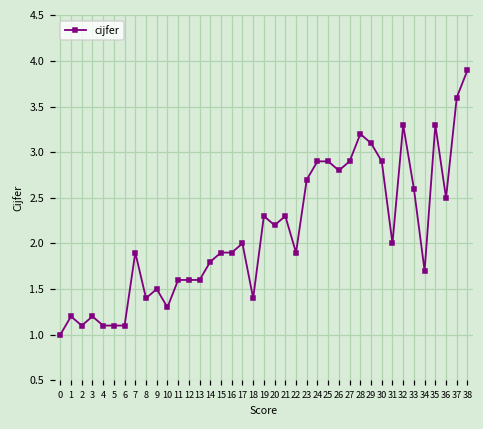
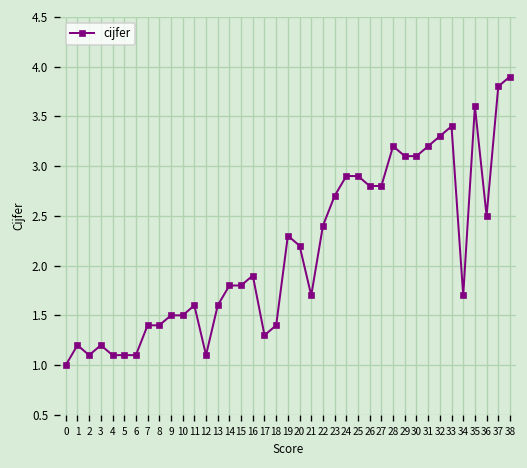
  {
    "0": 1.0,
    "1": 1.2,
    "2": 1.1,
    "3": 1.2,
    "4": 1.1,
    "5": 1.1,
    "6": 1.1,
-   "7": 1.9,
+   "7": 1.4,
    "8": 1.4,
    "9": 1.5,
-   "10": 1.3,
+   "10": 1.5,
    "11": 1.6,
-   "12": 1.6,
+   "12": 1.1,
    "13": 1.6,
    "14": 1.8,
-   "15": 1.9,
+   "15": 1.8,
    "16": 1.9,
-   "17": 2.0,
+   "17": 1.3,
    "18": 1.4,
    "19": 2.3,
    "20": 2.2,
-   "21": 2.3,
-   "22": 1.9,
+   "21": 1.7,
+   "22": 2.4,
    "23": 2.7,
    "24": 2.9,
    "25": 2.9,
    "26": 2.8,
-   "27": 2.9,
+   "27": 2.8,
    "28": 3.2,
    "29": 3.1,
-   "30": 2.9,
-   "31": 2.0,
+   "30": 3.1,
+   "31": 3.2,
    "32": 3.3,
-   "33": 2.6,
+   "33": 3.4,
    "34": 1.7,
-   "35": 3.3,
+   "35": 3.6,
    "36": 2.5,
-   "37": 3.6,
+   "37": 3.8,
    "38": 3.9
  }
